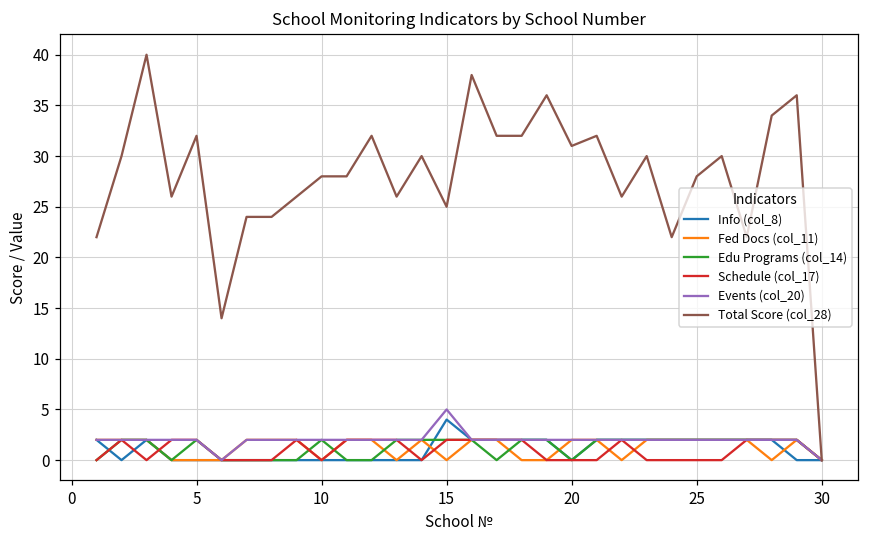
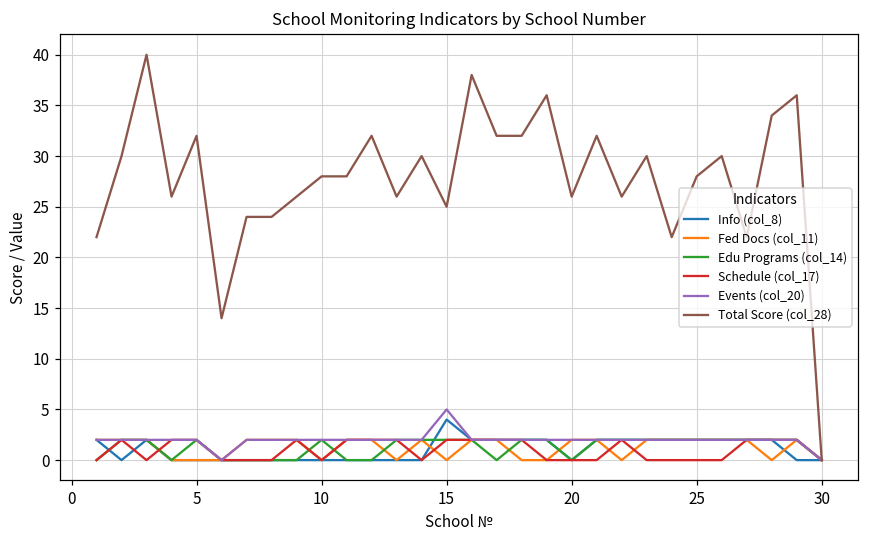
  {
    "Info (col_8)": {
      "15": 4
    },
    "Fed Docs (col_11)": {
      "15": 0
    },
    "Schedule (col_17)": {
      "25": 0
    },
    "Events (col_20)": {
      "15": 5
    },
    "Total Score (col_28)": {
      "5": 32,
      "10": 28,
      "15": 25,
-     "20": 31,
+     "20": 26,
      "25": 28
    }
  }
